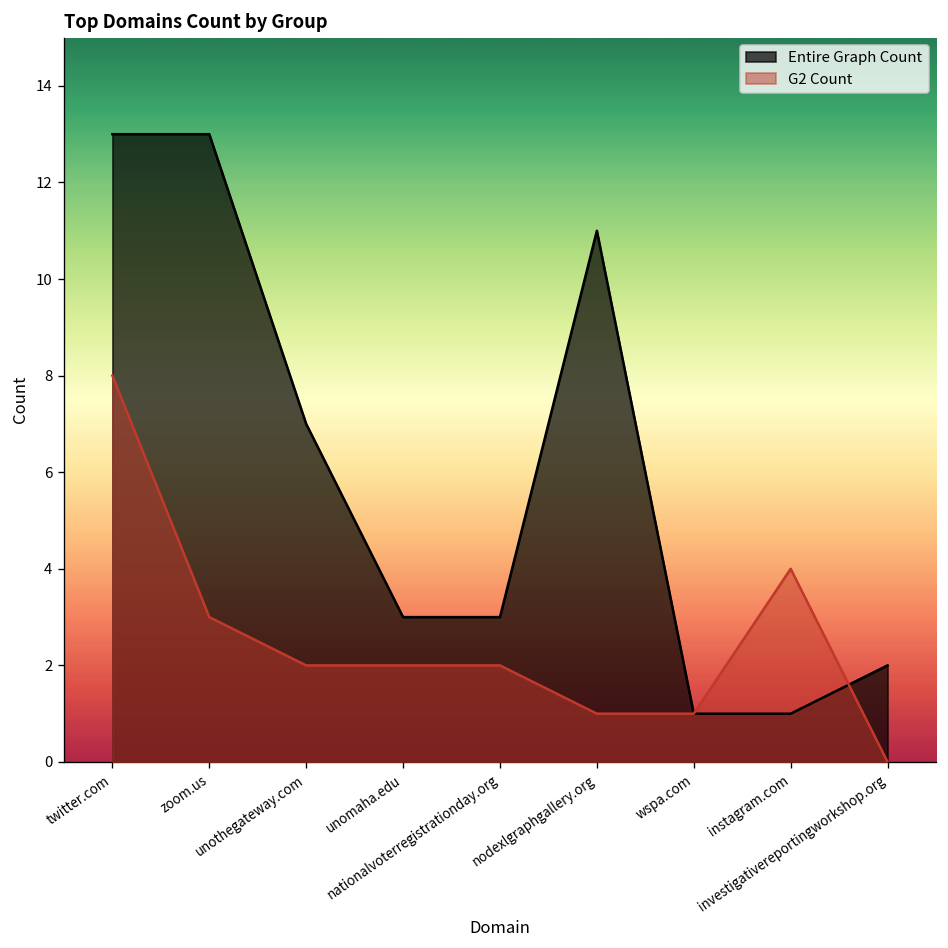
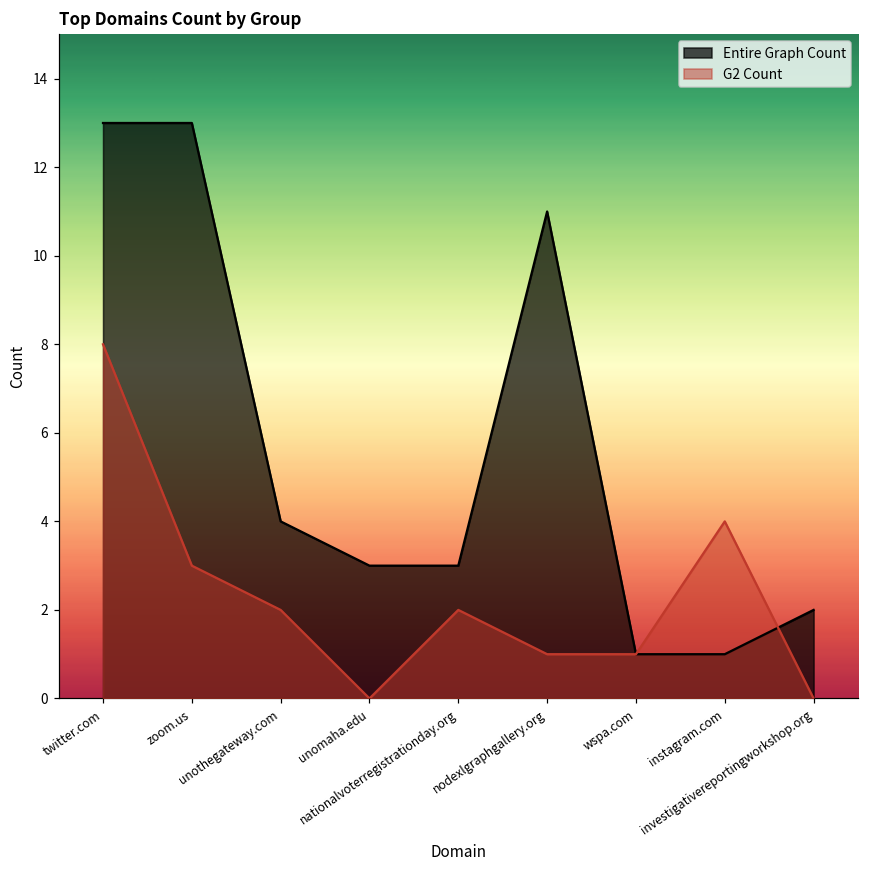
  {
    "Entire Graph Count": {
      "twitter.com": 13,
      "zoom.us": 13,
-     "unothegateway.com": 7,
+     "unothegateway.com": 4,
      "unomaha.edu": 3,
      "nationalvoterregistrationday.org": 3,
      "nodexlgraphgallery.org": 11,
      "instagram.com": 1,
      "investigativereportingworkshop.org": 2
    },
    "G2 Count": {
      "twitter.com": 8,
      "zoom.us": 3,
      "unothegateway.com": 2,
-     "unomaha.edu": 2,
+     "unomaha.edu": 0,
      "nationalvoterregistrationday.org": 2,
      "nodexlgraphgallery.org": 1,
      "instagram.com": 4,
      "investigativereportingworkshop.org": 0
    }
  }
